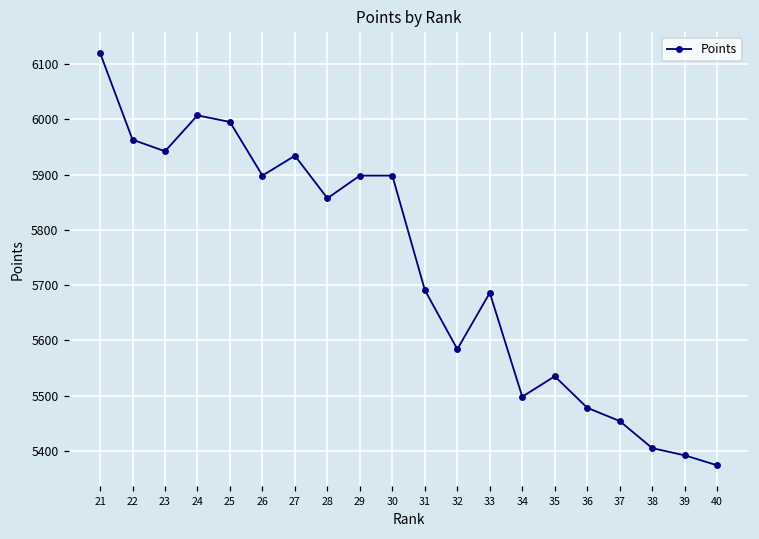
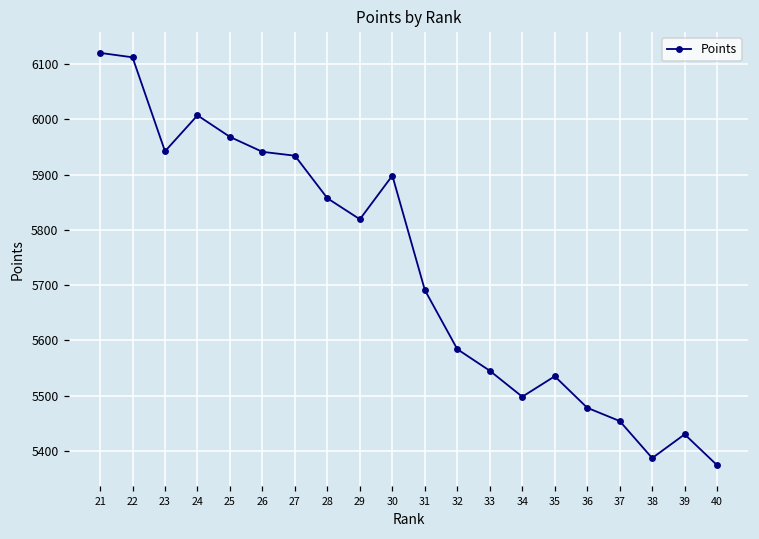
  {
    "21": 6120,
-   "22": 5960,
+   "22": 6110,
    "23": 5940,
    "24": 6010,
-   "25": 6000,
-   "26": 5900,
+   "25": 5970,
+   "26": 5940,
    "27": 5930,
    "28": 5860,
-   "29": 5900,
+   "29": 5820,
    "30": 5900,
    "31": 5690,
    "32": 5580,
-   "33": 5690,
+   "33": 5550,
    "34": 5500,
    "35": 5540,
    "36": 5480,
    "37": 5450,
-   "38": 5410,
-   "39": 5390,
+   "38": 5390,
+   "39": 5430,
    "40": 5370
  }
